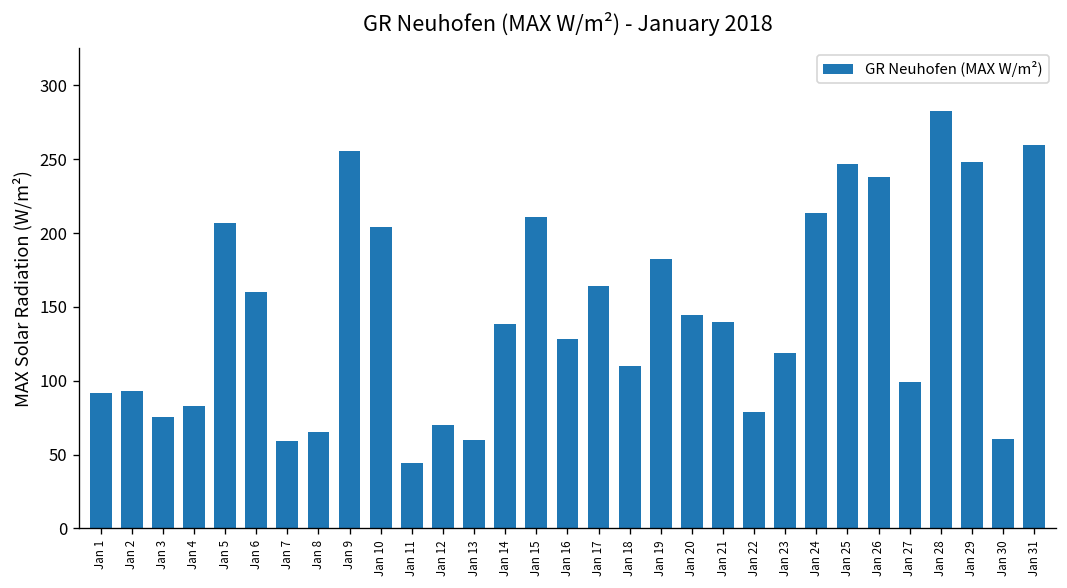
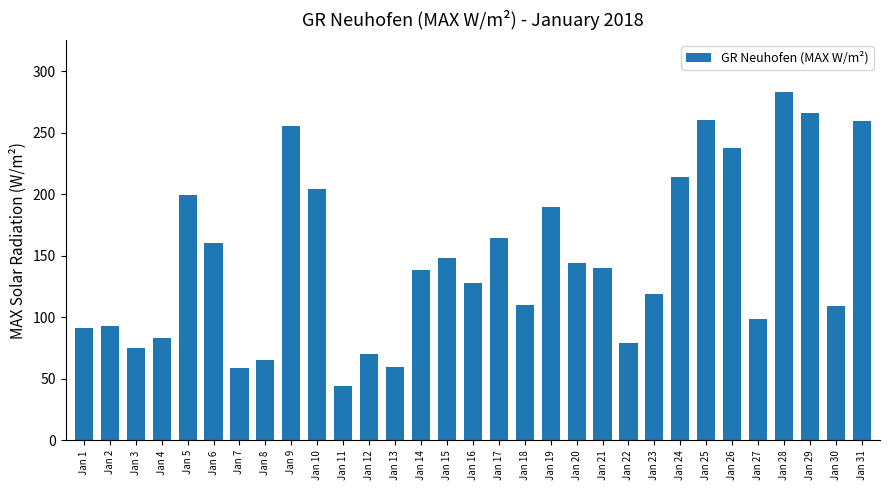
  {
    "Jan 1": 92,
    "Jan 2": 93,
    "Jan 3": 75,
    "Jan 4": 83,
-   "Jan 5": 207,
+   "Jan 5": 200,
    "Jan 6": 160,
    "Jan 7": 59,
    "Jan 8": 65,
    "Jan 9": 256,
    "Jan 10": 204,
    "Jan 11": 45,
    "Jan 12": 70,
    "Jan 13": 60,
    "Jan 14": 138,
-   "Jan 15": 211,
+   "Jan 15": 149,
    "Jan 16": 128,
    "Jan 17": 165,
    "Jan 18": 110,
-   "Jan 19": 183,
+   "Jan 19": 189,
    "Jan 20": 144,
    "Jan 21": 140,
    "Jan 22": 79,
    "Jan 23": 119,
    "Jan 24": 214,
-   "Jan 25": 247,
+   "Jan 25": 261,
    "Jan 26": 238,
    "Jan 27": 99,
    "Jan 28": 283,
-   "Jan 29": 248,
-   "Jan 30": 61,
+   "Jan 29": 266,
+   "Jan 30": 109,
    "Jan 31": 260
  }
